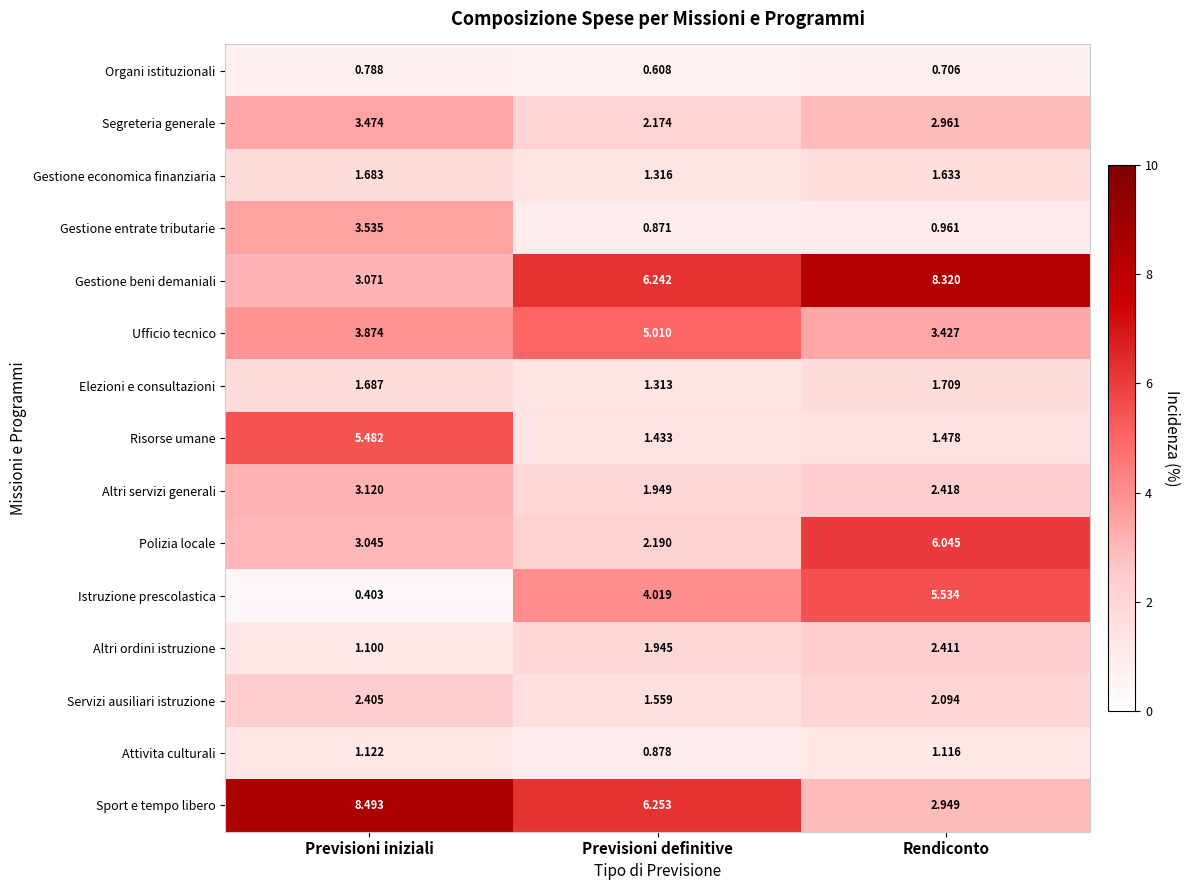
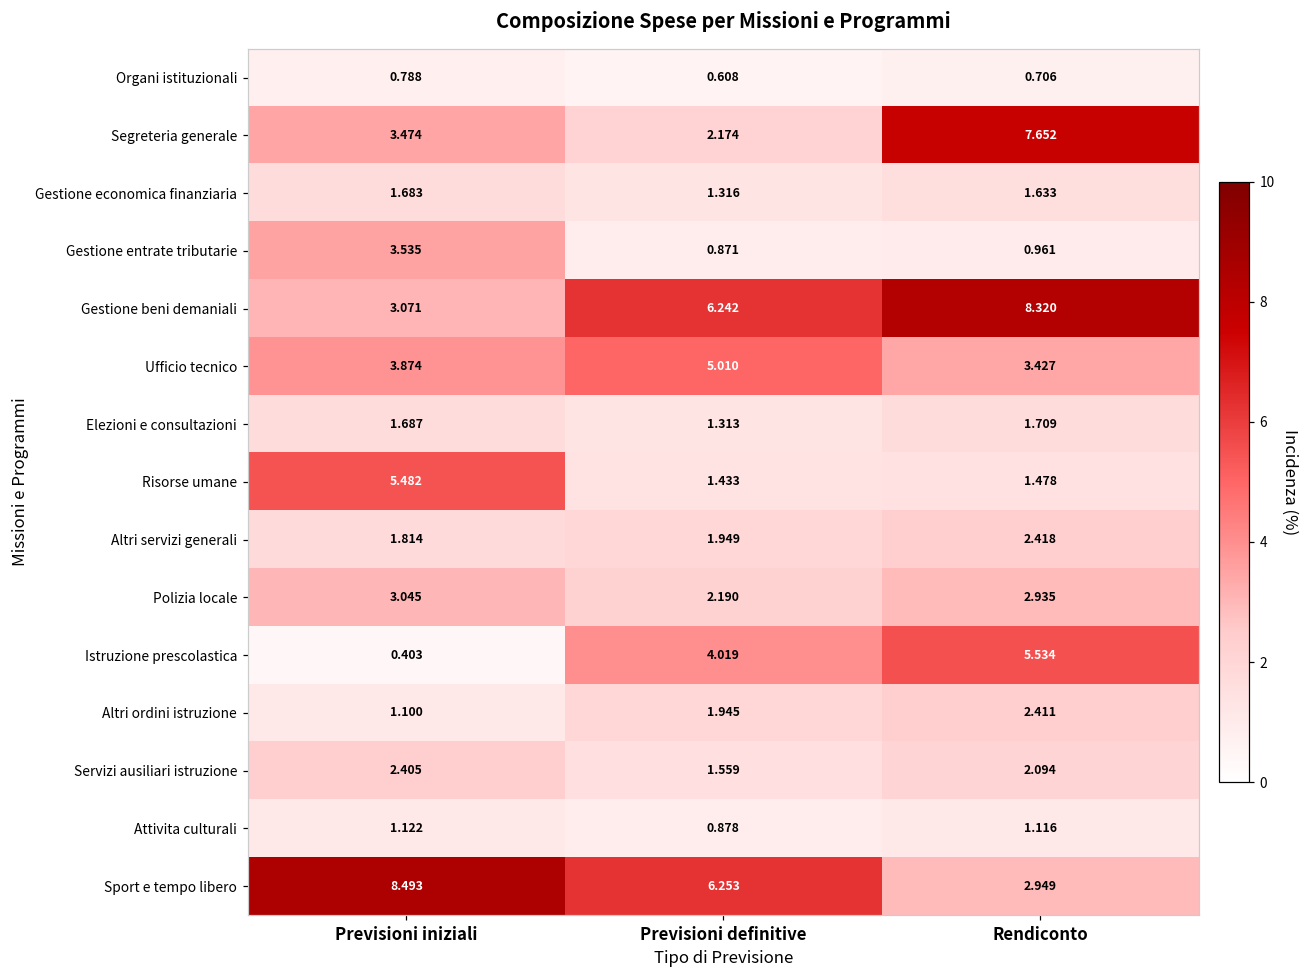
  {
    "Organi istituzionali": {
      "Previsioni iniziali": 0.788,
      "Previsioni definitive": 0.608,
      "Rendiconto": 0.706
    },
    "Segreteria generale": {
      "Previsioni iniziali": 3.474,
      "Previsioni definitive": 2.174,
-     "Rendiconto": 2.961
+     "Rendiconto": 7.652
    },
    "Gestione economica finanziaria": {
      "Previsioni iniziali": 1.683,
      "Previsioni definitive": 1.316,
      "Rendiconto": 1.633
    },
    "Gestione entrate tributarie": {
      "Previsioni iniziali": 3.535,
      "Previsioni definitive": 0.871,
      "Rendiconto": 0.961
    },
    "Gestione beni demaniali": {
      "Previsioni iniziali": 3.071,
      "Previsioni definitive": 6.242,
      "Rendiconto": 8.320
    },
    "Ufficio tecnico": {
      "Previsioni iniziali": 3.874,
      "Previsioni definitive": 5.010,
      "Rendiconto": 3.427
    },
    "Elezioni e consultazioni": {
      "Previsioni iniziali": 1.687,
      "Previsioni definitive": 1.313,
      "Rendiconto": 1.709
    },
    "Risorse umane": {
      "Previsioni iniziali": 5.482,
      "Previsioni definitive": 1.433,
      "Rendiconto": 1.478
    },
    "Altri servizi generali": {
-     "Previsioni iniziali": 3.120,
+     "Previsioni iniziali": 1.814,
      "Previsioni definitive": 1.949,
      "Rendiconto": 2.418
    },
    "Polizia locale": {
      "Previsioni iniziali": 3.045,
      "Previsioni definitive": 2.190,
-     "Rendiconto": 6.045
+     "Rendiconto": 2.935
    },
    "Istruzione prescolastica": {
      "Previsioni iniziali": 0.403,
      "Previsioni definitive": 4.019,
      "Rendiconto": 5.534
    },
    "Altri ordini istruzione": {
      "Previsioni iniziali": 1.100,
      "Previsioni definitive": 1.945,
      "Rendiconto": 2.411
    },
    "Servizi ausiliari istruzione": {
      "Previsioni iniziali": 2.405,
      "Previsioni definitive": 1.559,
      "Rendiconto": 2.094
    },
    "Attivita culturali": {
      "Previsioni iniziali": 1.122,
      "Previsioni definitive": 0.878,
      "Rendiconto": 1.116
    },
    "Sport e tempo libero": {
      "Previsioni iniziali": 8.493,
      "Previsioni definitive": 6.253,
      "Rendiconto": 2.949
    }
  }
